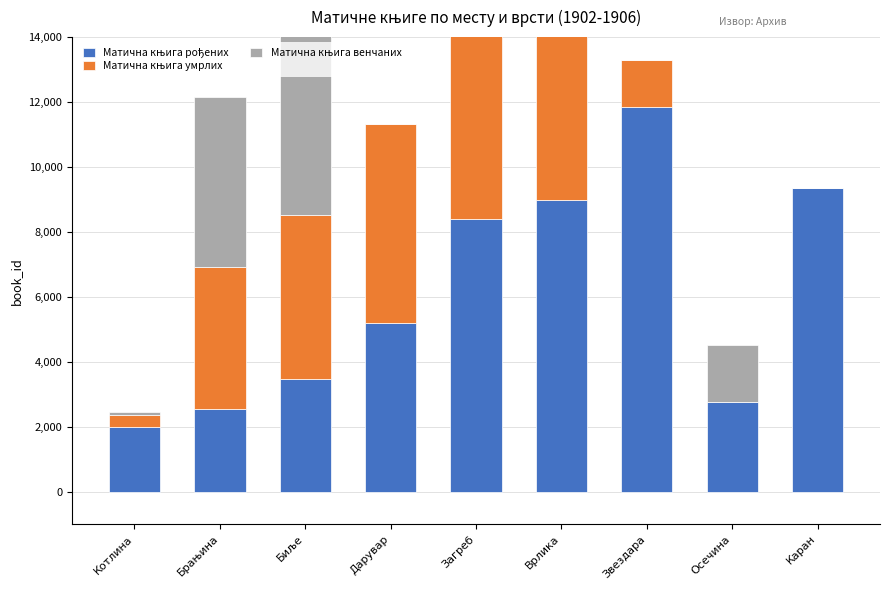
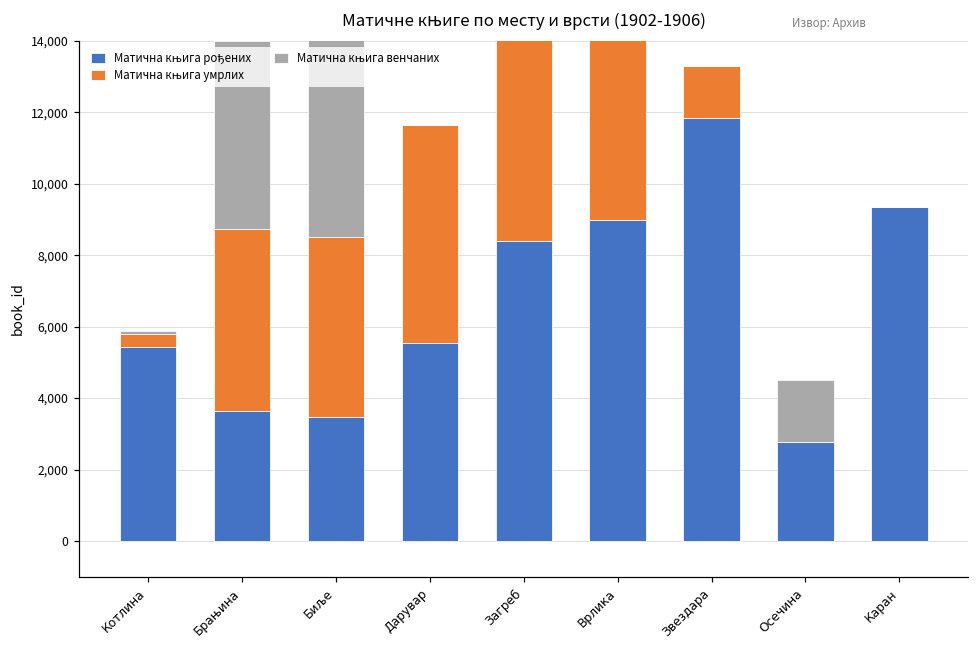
  {
    "Матична књига рођених": {
-     "Котлина": "2,000",
-     "Брањина": "2,500",
+     "Котлина": "5,400",
+     "Брањина": "3,600",
      "Биље": "3,500",
-     "Дарувар": "5,200",
+     "Дарувар": "5,500",
      "Загреб": "8,400",
      "Врлика": "9,000",
      "Звездара": "11,900",
      "Осечина": "2,800",
      "Каран": "9,400"
    },
    "Матична књига умрлих": {
      "Котлина": "400",
-     "Брањина": "4,400",
+     "Брањина": "5,100",
      "Биље": "5,000",
      "Дарувар": "6,100",
      "Звездара": "1,400",
      "Осечина": "0",
      "Каран": "0"
    },
    "Матична књига венчаних": {
      "Котлина": "100",
      "Брањина": "5,200",
      "Дарувар": "0",
      "Звездара": "0",
      "Осечина": "1,800",
      "Каран": "0"
    }
  }
